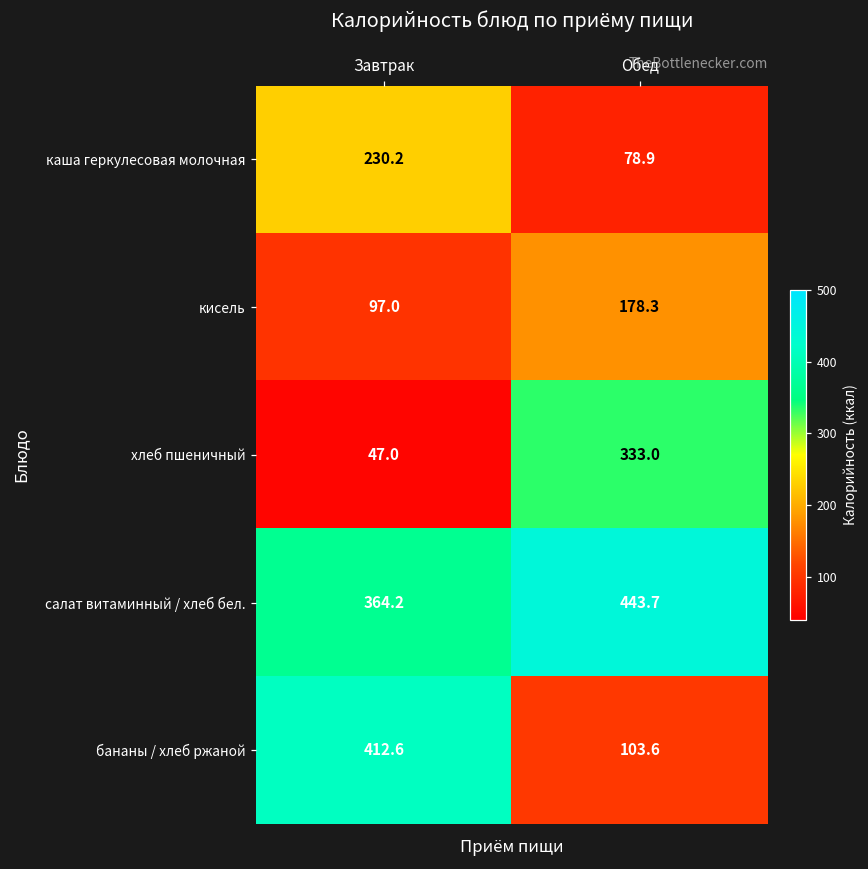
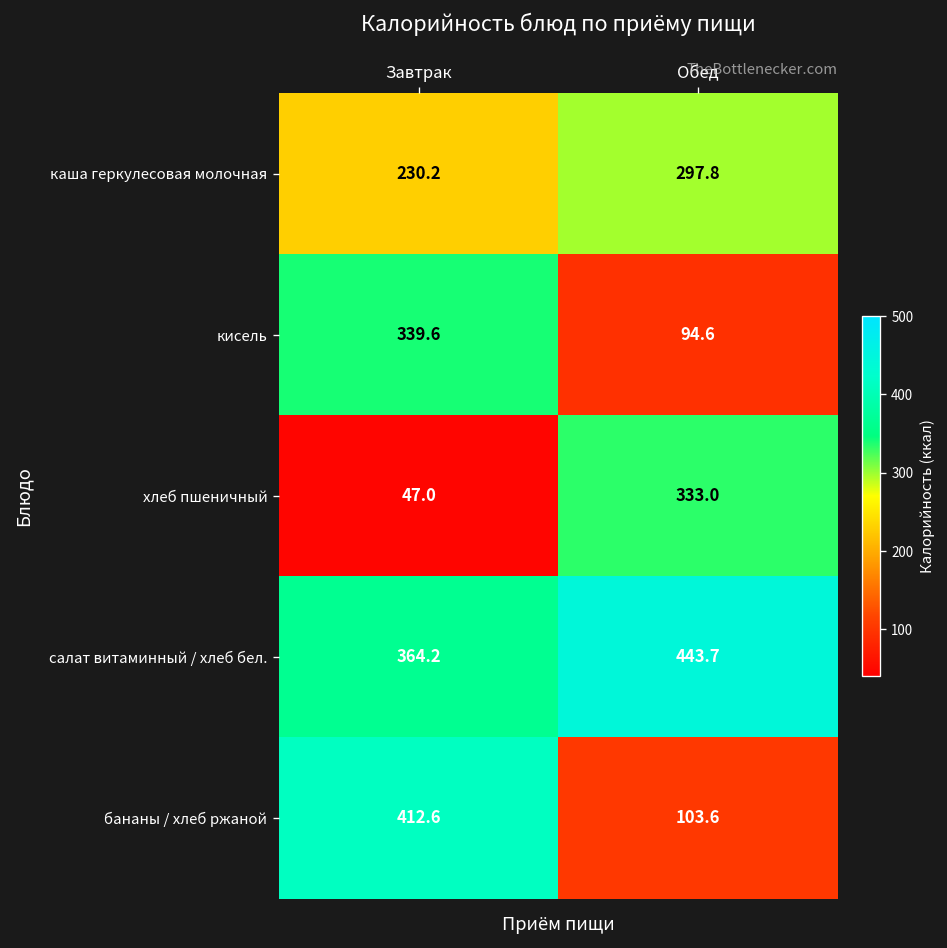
  {
    "каша геркулесовая молочная": {
      "Завтрак": 230.2,
-     "Обед": 78.9
+     "Обед": 297.8
    },
    "кисель": {
-     "Завтрак": 97.0,
-     "Обед": 178.3
+     "Завтрак": 339.6,
+     "Обед": 94.6
    },
    "хлеб пшеничный": {
      "Завтрак": 47.0,
      "Обед": 333.0
    },
    "салат витаминный / хлеб бел.": {
      "Завтрак": 364.2,
      "Обед": 443.7
    },
    "бананы / хлеб ржаной": {
      "Завтрак": 412.6,
      "Обед": 103.6
    }
  }
